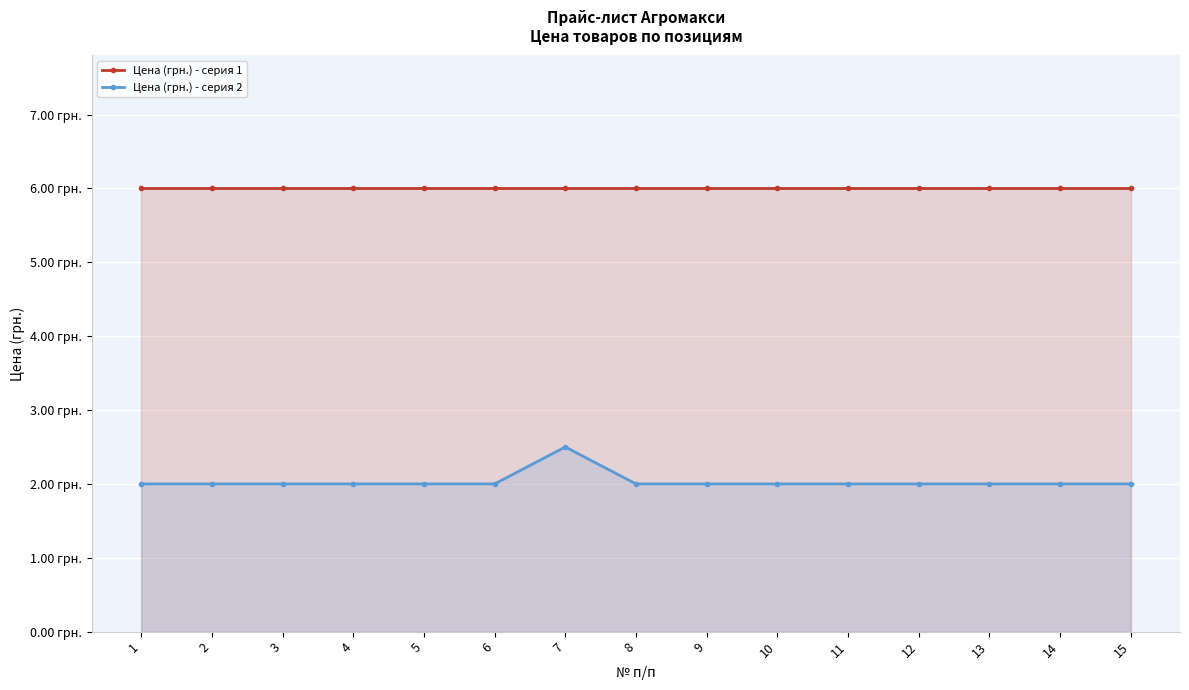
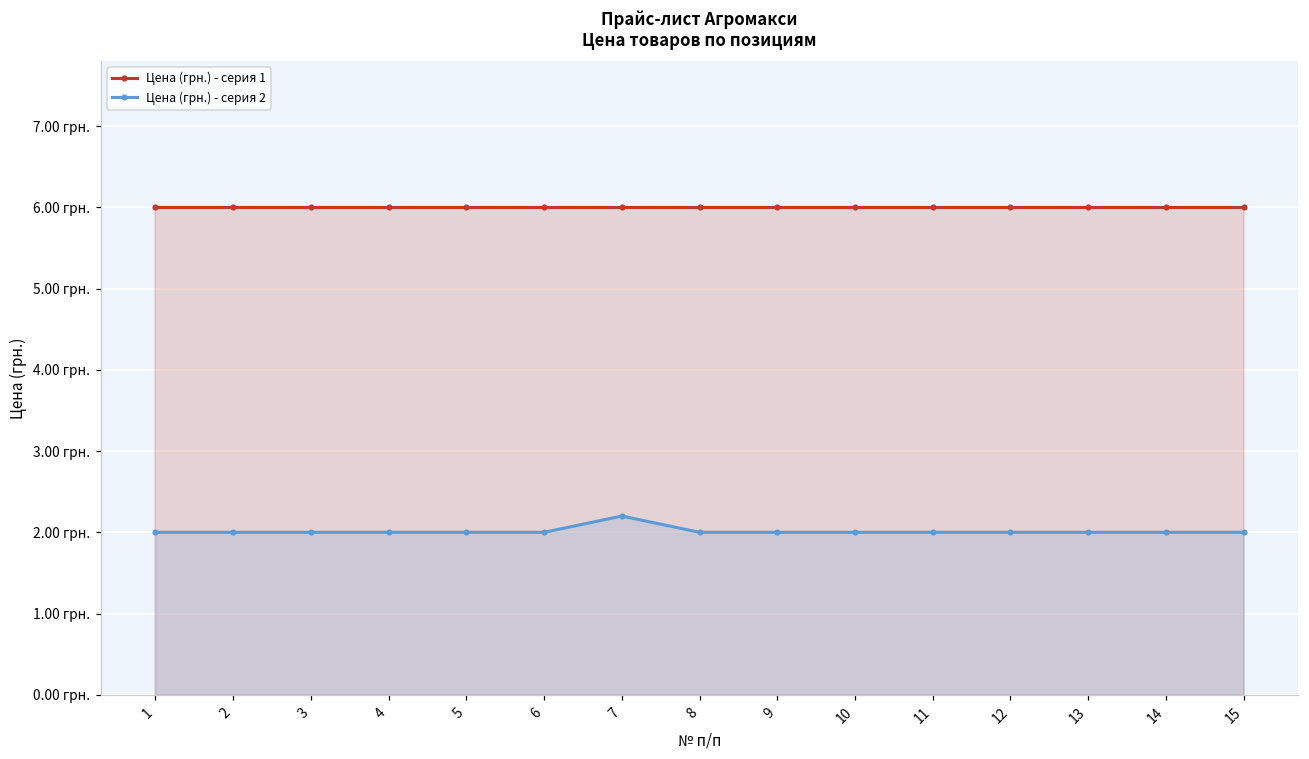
  {
    "Цена (грн.) - серия 1": {
      "1": "6.0 грн.",
      "2": "6.0 грн.",
      "3": "6.0 грн.",
      "4": "6.0 грн.",
      "5": "6.0 грн.",
      "6": "6.0 грн.",
      "7": "6.0 грн.",
      "8": "6.0 грн.",
      "9": "6.0 грн.",
      "10": "6.0 грн.",
      "11": "6.0 грн.",
      "12": "6.0 грн.",
      "13": "6.0 грн.",
      "14": "6.0 грн.",
      "15": "6.0 грн."
    },
    "Цена (грн.) - серия 2": {
      "1": "2.0 грн.",
      "2": "2.0 грн.",
      "3": "2.0 грн.",
      "4": "2.0 грн.",
      "5": "2.0 грн.",
      "6": "2.0 грн.",
-     "7": "2.5 грн.",
+     "7": "2.2 грн.",
      "8": "2.0 грн.",
      "9": "2.0 грн.",
      "10": "2.0 грн.",
      "11": "2.0 грн.",
      "12": "2.0 грн.",
      "13": "2.0 грн.",
      "14": "2.0 грн.",
      "15": "2.0 грн."
    }
  }
